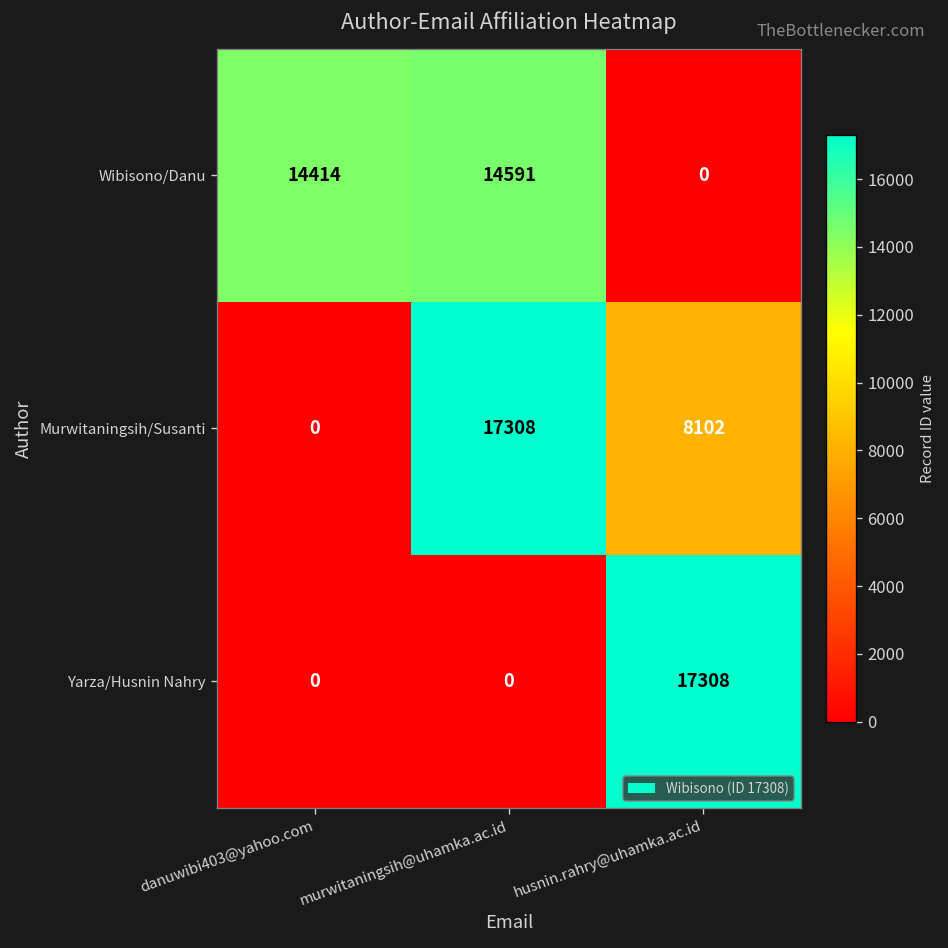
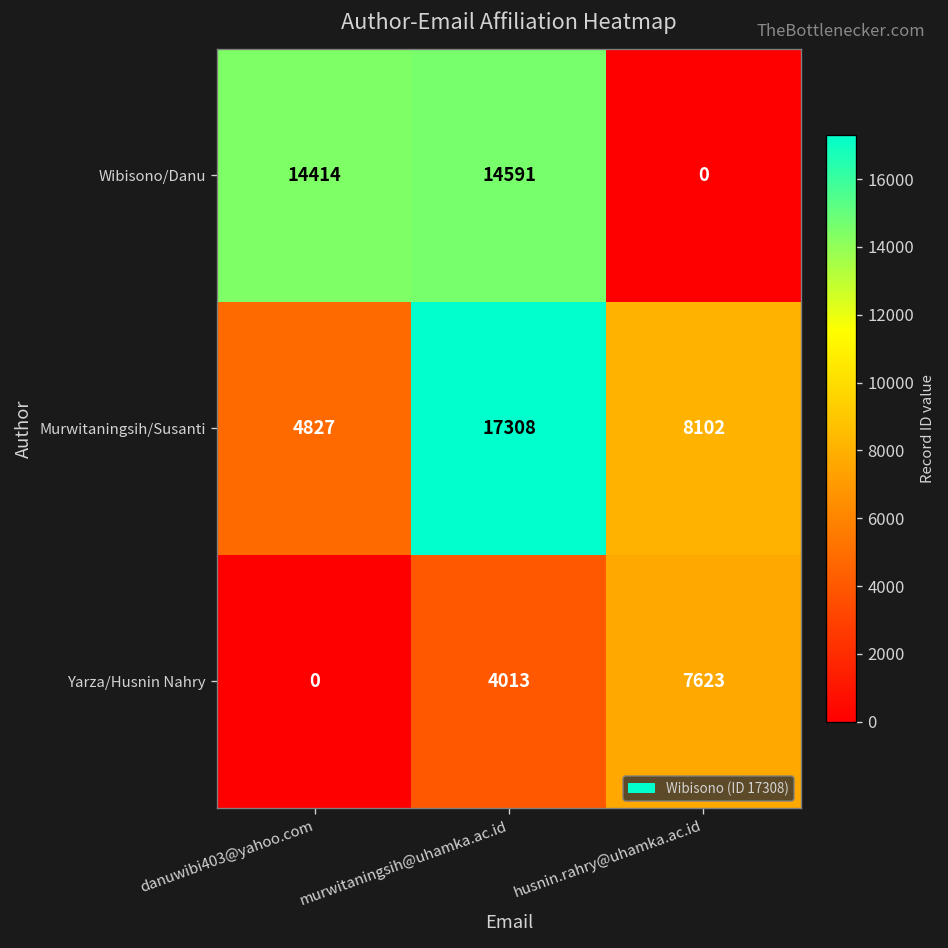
  {
    "Wibisono/Danu": {
      "danuwibi403@yahoo.com": 14414,
      "murwitaningsih@uhamka.ac.id": 14591,
      "husnin.rahry@uhamka.ac.id": 0
    },
    "Murwitaningsih/Susanti": {
-     "danuwibi403@yahoo.com": 0,
+     "danuwibi403@yahoo.com": 4827,
      "murwitaningsih@uhamka.ac.id": 17308,
      "husnin.rahry@uhamka.ac.id": 8102
    },
    "Yarza/Husnin Nahry": {
      "danuwibi403@yahoo.com": 0,
-     "murwitaningsih@uhamka.ac.id": 0,
-     "husnin.rahry@uhamka.ac.id": 17308
+     "murwitaningsih@uhamka.ac.id": 4013,
+     "husnin.rahry@uhamka.ac.id": 7623
    }
  }
